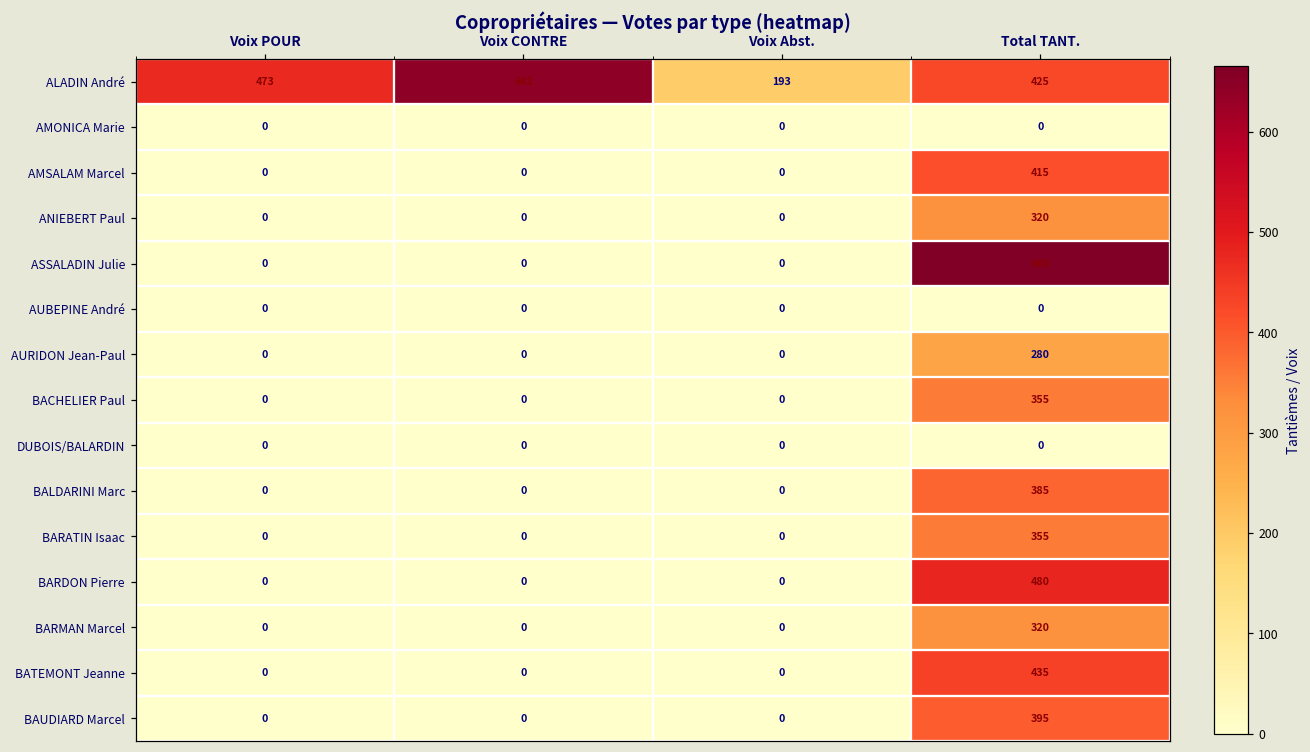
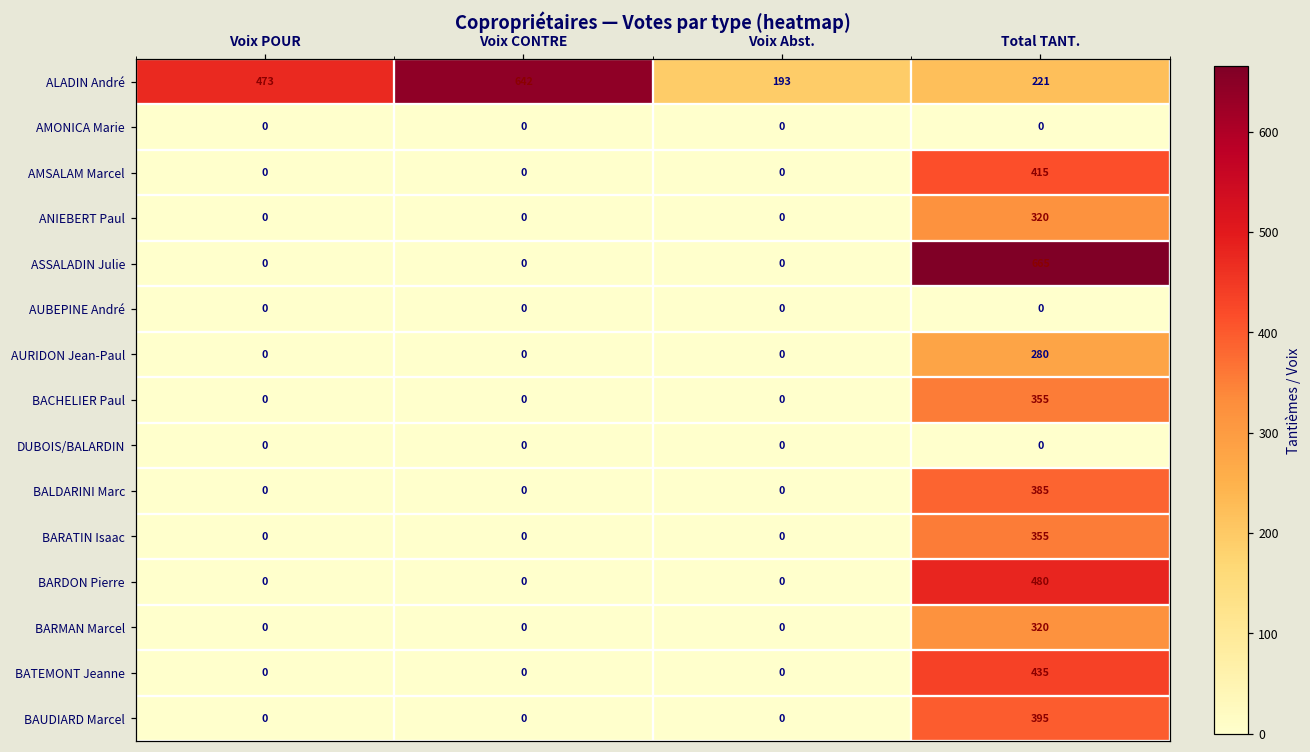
  {
    "ALADIN André": {
      "Voix POUR": 473,
      "Voix Abst.": 193,
-     "Total TANT.": 425
+     "Total TANT.": 221
    },
    "AMONICA Marie": {
      "Voix POUR": 0,
      "Voix CONTRE": 0,
      "Voix Abst.": 0,
      "Total TANT.": 0
    },
    "AMSALAM Marcel": {
      "Voix POUR": 0,
      "Voix CONTRE": 0,
      "Voix Abst.": 0,
      "Total TANT.": 415
    },
    "ANIEBERT Paul": {
      "Voix POUR": 0,
      "Voix CONTRE": 0,
      "Voix Abst.": 0,
      "Total TANT.": 320
    },
    "ASSALADIN Julie": {
      "Voix POUR": 0,
      "Voix CONTRE": 0,
      "Voix Abst.": 0
    },
    "AUBEPINE André": {
      "Voix POUR": 0,
      "Voix CONTRE": 0,
      "Voix Abst.": 0,
      "Total TANT.": 0
    },
    "AURIDON Jean-Paul": {
      "Voix POUR": 0,
      "Voix CONTRE": 0,
      "Voix Abst.": 0,
      "Total TANT.": 280
    },
    "BACHELIER Paul": {
      "Voix POUR": 0,
      "Voix CONTRE": 0,
      "Voix Abst.": 0,
      "Total TANT.": 355
    },
    "DUBOIS/BALARDIN": {
      "Voix POUR": 0,
      "Voix CONTRE": 0,
      "Voix Abst.": 0,
      "Total TANT.": 0
    },
    "BALDARINI Marc": {
      "Voix POUR": 0,
      "Voix CONTRE": 0,
      "Voix Abst.": 0,
      "Total TANT.": 385
    },
    "BARATIN Isaac": {
      "Voix POUR": 0,
      "Voix CONTRE": 0,
      "Voix Abst.": 0,
      "Total TANT.": 355
    },
    "BARDON Pierre": {
      "Voix POUR": 0,
      "Voix CONTRE": 0,
      "Voix Abst.": 0,
      "Total TANT.": 480
    },
    "BARMAN Marcel": {
      "Voix POUR": 0,
      "Voix CONTRE": 0,
      "Voix Abst.": 0,
      "Total TANT.": 320
    },
    "BATEMONT Jeanne": {
      "Voix POUR": 0,
      "Voix CONTRE": 0,
      "Voix Abst.": 0,
      "Total TANT.": 435
    },
    "BAUDIARD Marcel": {
      "Voix POUR": 0,
      "Voix CONTRE": 0,
      "Voix Abst.": 0,
      "Total TANT.": 395
    }
  }
